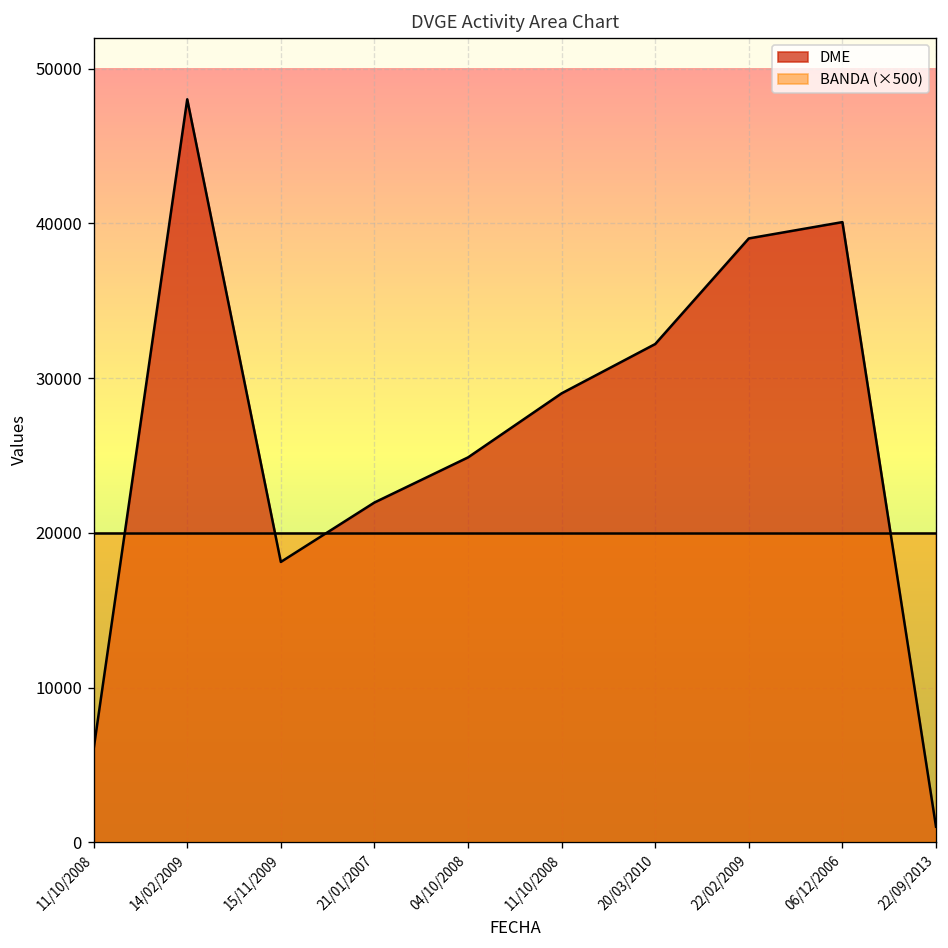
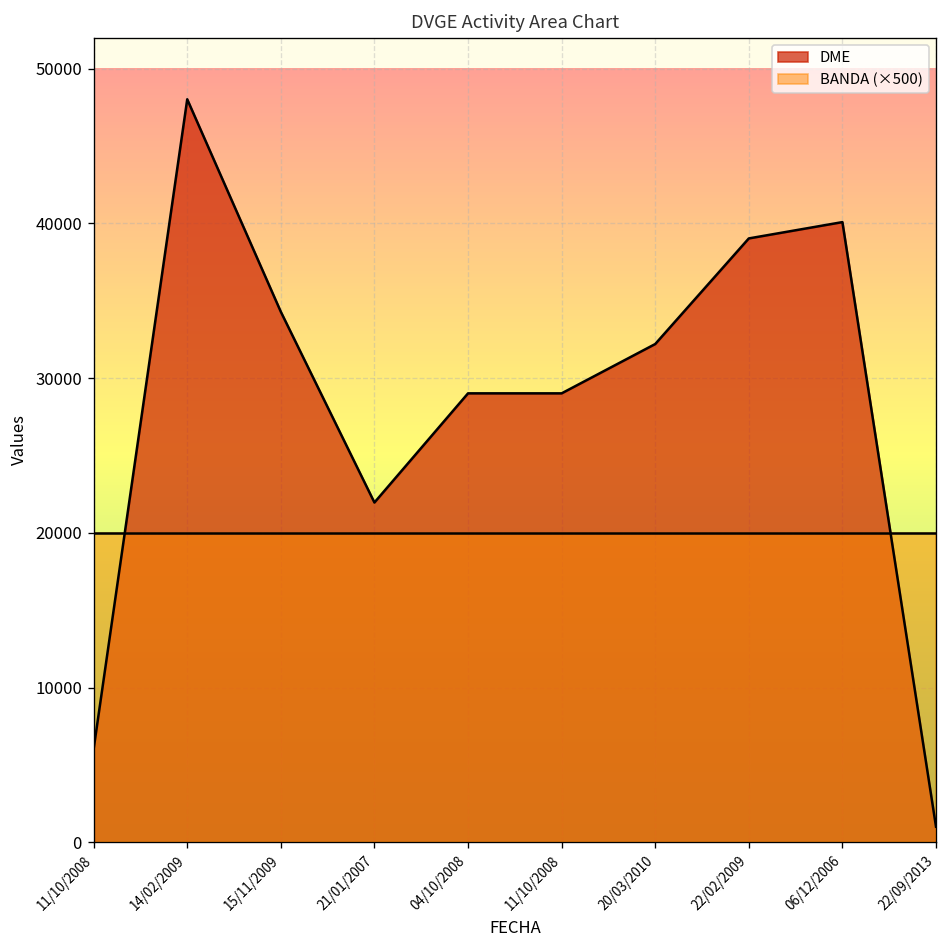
  {
    "DME": {
      "14/02/2009": 48000,
-     "15/11/2009": 18100,
+     "15/11/2009": 34300,
      "21/01/2007": 22000,
-     "04/10/2008": 24900,
+     "04/10/2008": 29000,
      "20/03/2010": 32200,
      "22/02/2009": 39000,
      "06/12/2006": 40100,
      "22/09/2013": 1000
    },
    "BANDA (×500)": {
      "14/02/2009": 20000,
      "15/11/2009": 20000,
      "21/01/2007": 20000,
      "04/10/2008": 20000,
      "20/03/2010": 20000,
      "22/02/2009": 20000,
      "06/12/2006": 20000,
      "22/09/2013": 20000
    }
  }
